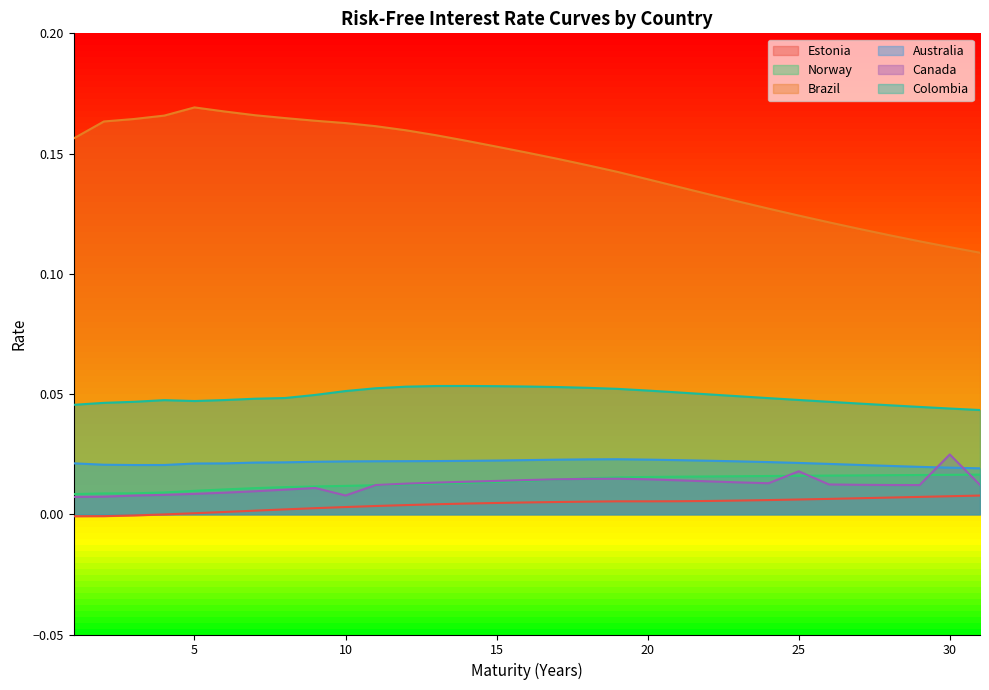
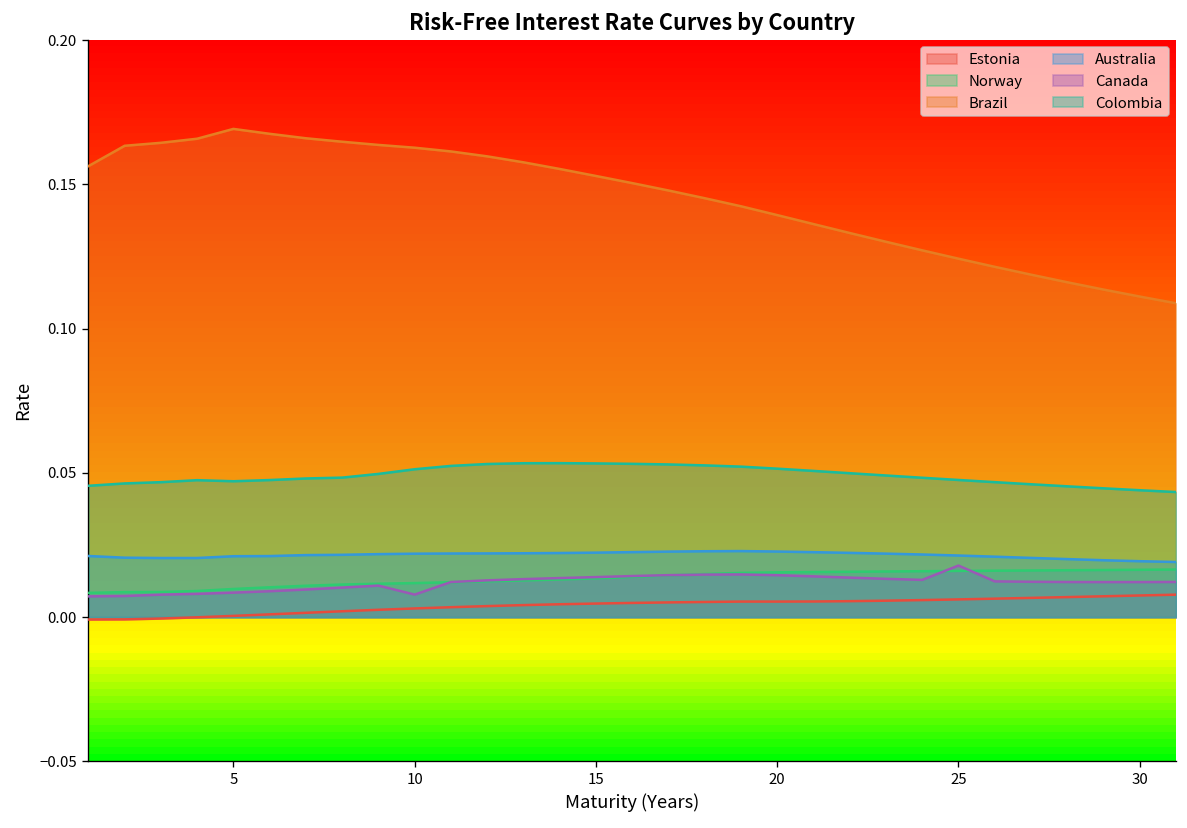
  {
    "Canada": {
      "5": 0.008,
      "10": 0.008,
      "25": 0.018,
-     "30": 0.025
+     "30": 0.012
    }
  }
